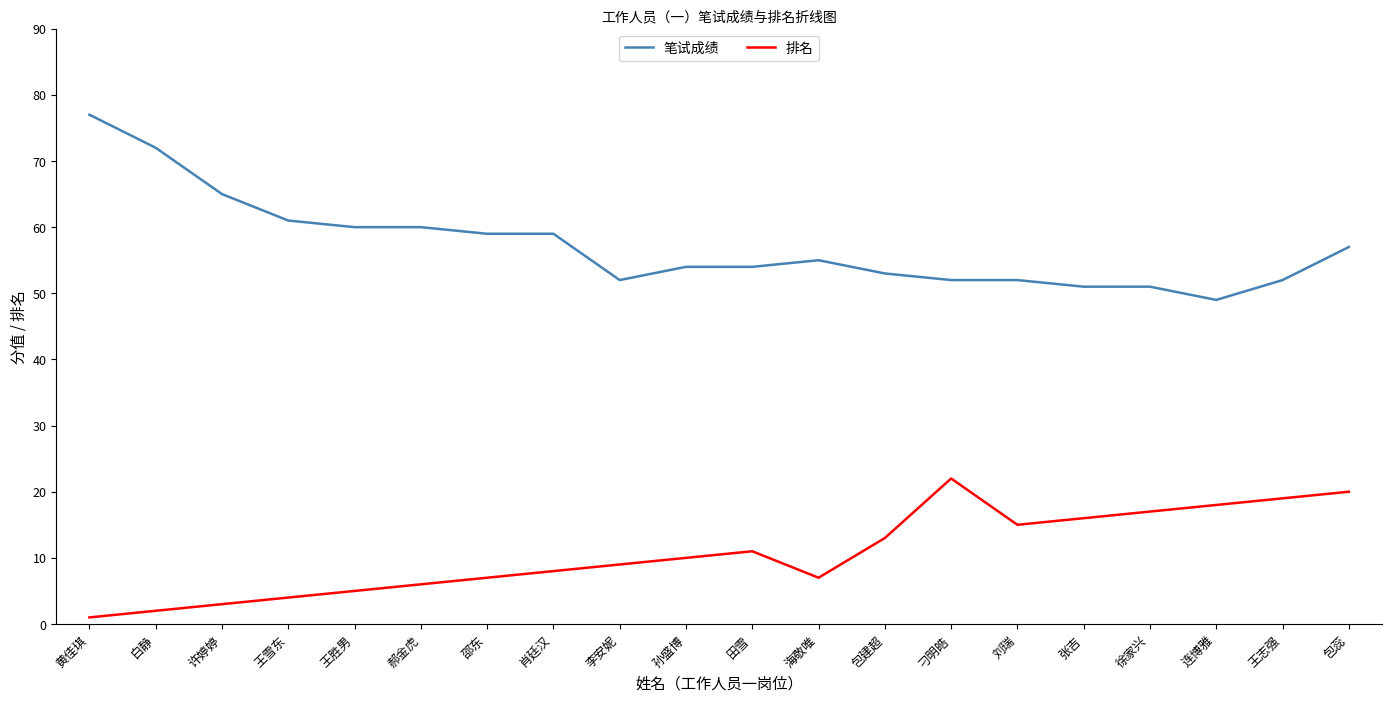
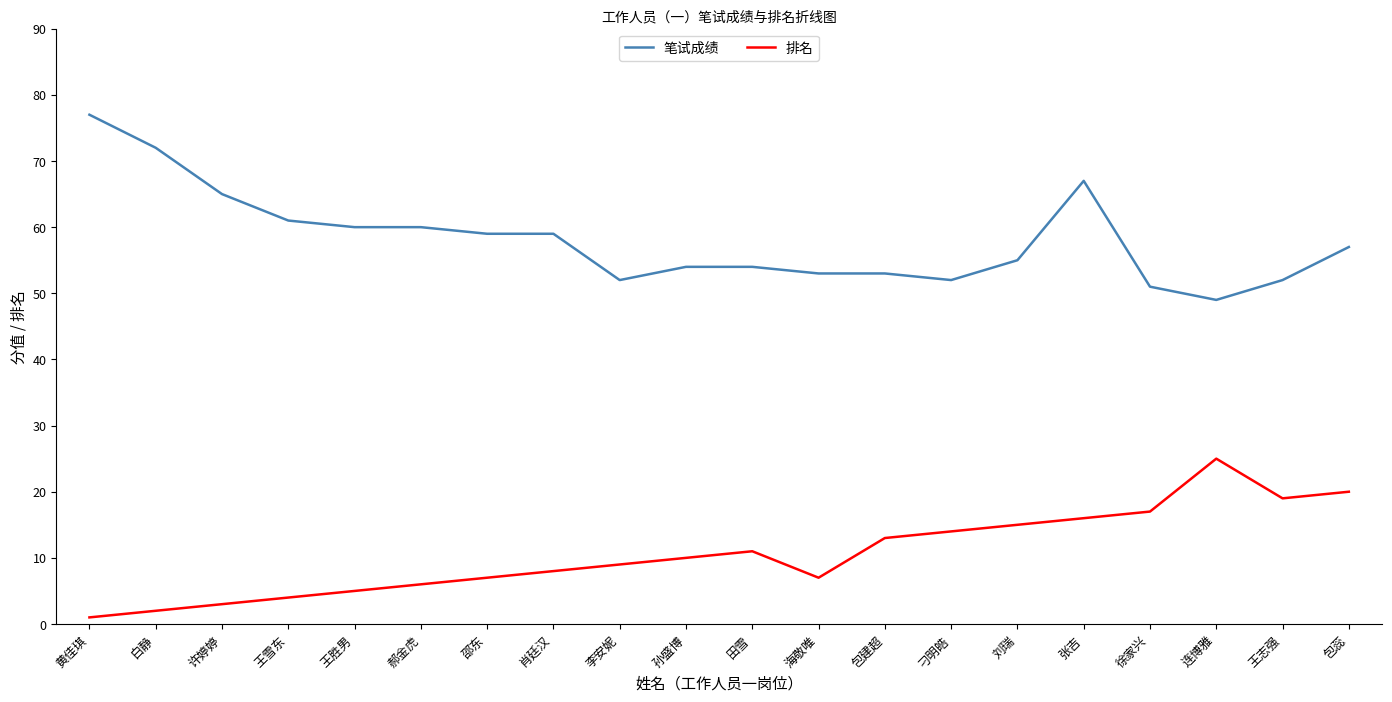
  {
    "笔试成绩": {
      "黄佳琪": 77,
      "白静": 72,
      "许婷婷": 65,
      "王雪东": 61,
      "王胜男": 60,
      "郝金虎": 60,
      "邵东": 59,
      "肖廷汉": 59,
      "李安妮": 52,
      "孙盛博": 54,
      "田雪": 54,
-     "海敬唯": 55,
+     "海敬唯": 53,
      "包建超": 53,
      "刁明皓": 52,
-     "刘瑞": 52,
-     "张吉": 51,
+     "刘瑞": 55,
+     "张吉": 67,
      "徐家兴": 51,
      "连博雅": 49,
      "王志强": 52,
      "包蕊": 57
    },
    "排名": {
      "黄佳琪": 1,
      "白静": 2,
      "许婷婷": 3,
      "王雪东": 4,
      "王胜男": 5,
      "郝金虎": 6,
      "邵东": 7,
      "肖廷汉": 8,
      "李安妮": 9,
      "孙盛博": 10,
      "田雪": 11,
      "海敬唯": 7,
      "包建超": 13,
-     "刁明皓": 22,
+     "刁明皓": 14,
      "刘瑞": 15,
      "张吉": 16,
      "徐家兴": 17,
-     "连博雅": 18,
+     "连博雅": 25,
      "王志强": 19,
      "包蕊": 20
    }
  }
